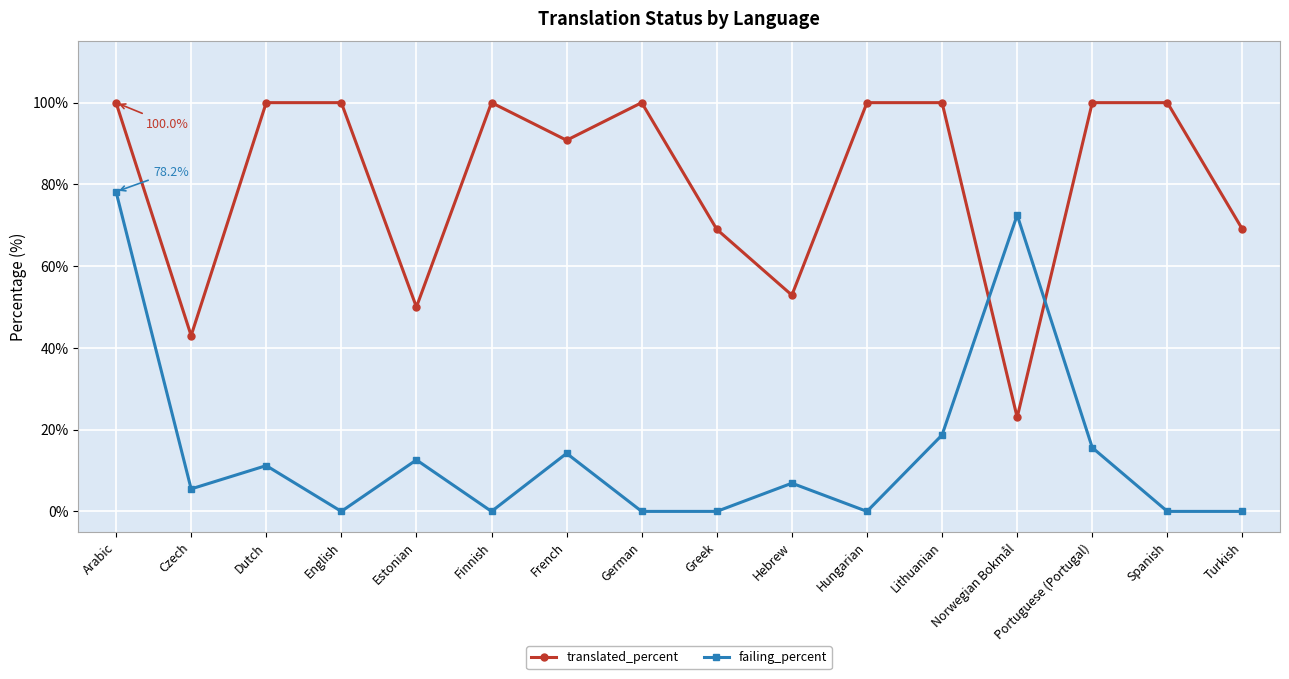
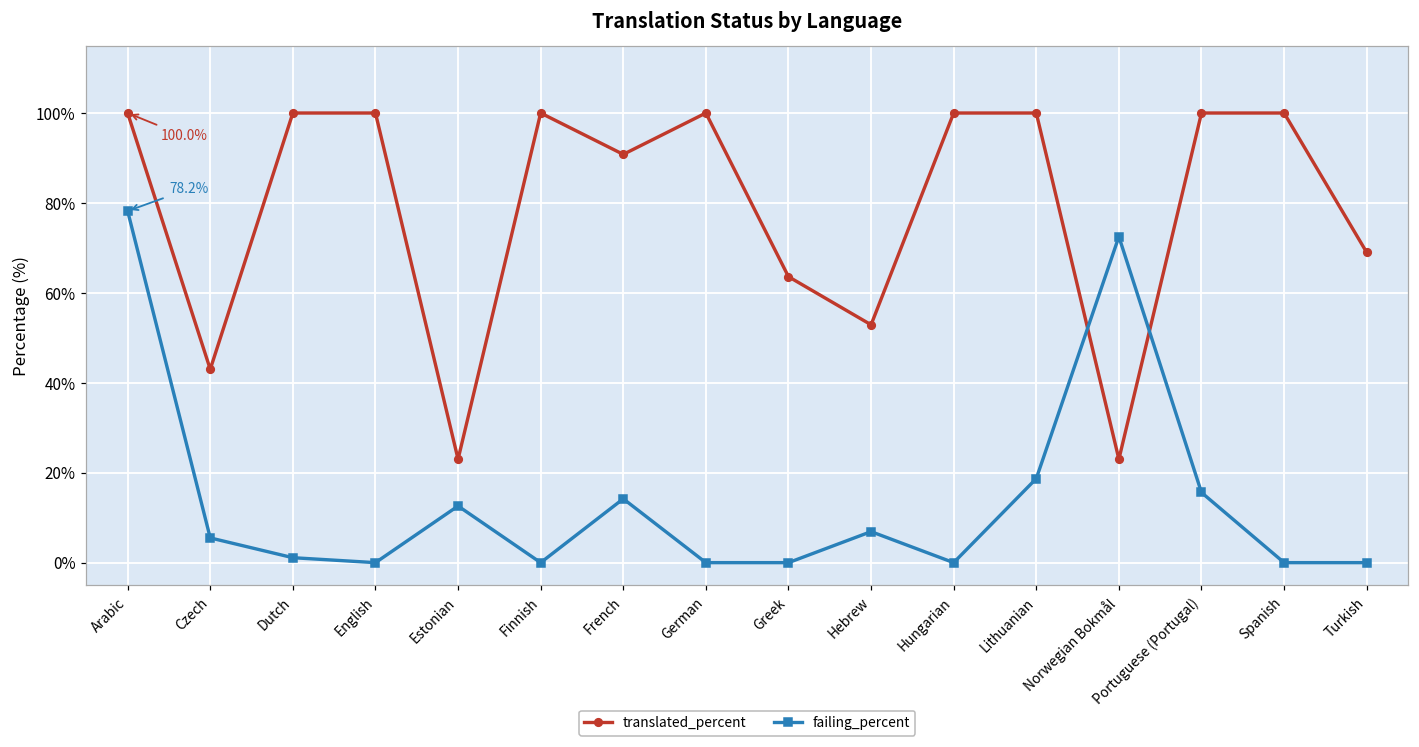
  {
    "translated_percent": {
      "Czech": "43%",
      "Dutch": "100%",
      "English": "100%",
-     "Estonian": "50%",
+     "Estonian": "23%",
      "Finnish": "100%",
      "French": "91%",
      "German": "100%",
-     "Greek": "69%",
+     "Greek": "64%",
      "Hebrew": "53%",
      "Hungarian": "100%",
      "Lithuanian": "100%",
      "Norwegian Bokmål": "23%",
      "Portuguese (Portugal)": "100%",
      "Spanish": "100%",
      "Turkish": "69%"
    },
    "failing_percent": {
      "Czech": "6%",
-     "Dutch": "11%",
+     "Dutch": "1%",
      "English": "0%",
      "Estonian": "13%",
      "Finnish": "0%",
      "French": "14%",
      "German": "0%",
      "Greek": "0%",
      "Hebrew": "7%",
      "Hungarian": "0%",
      "Lithuanian": "19%",
      "Norwegian Bokmål": "73%",
      "Portuguese (Portugal)": "16%",
      "Spanish": "0%",
      "Turkish": "0%"
    }
  }
